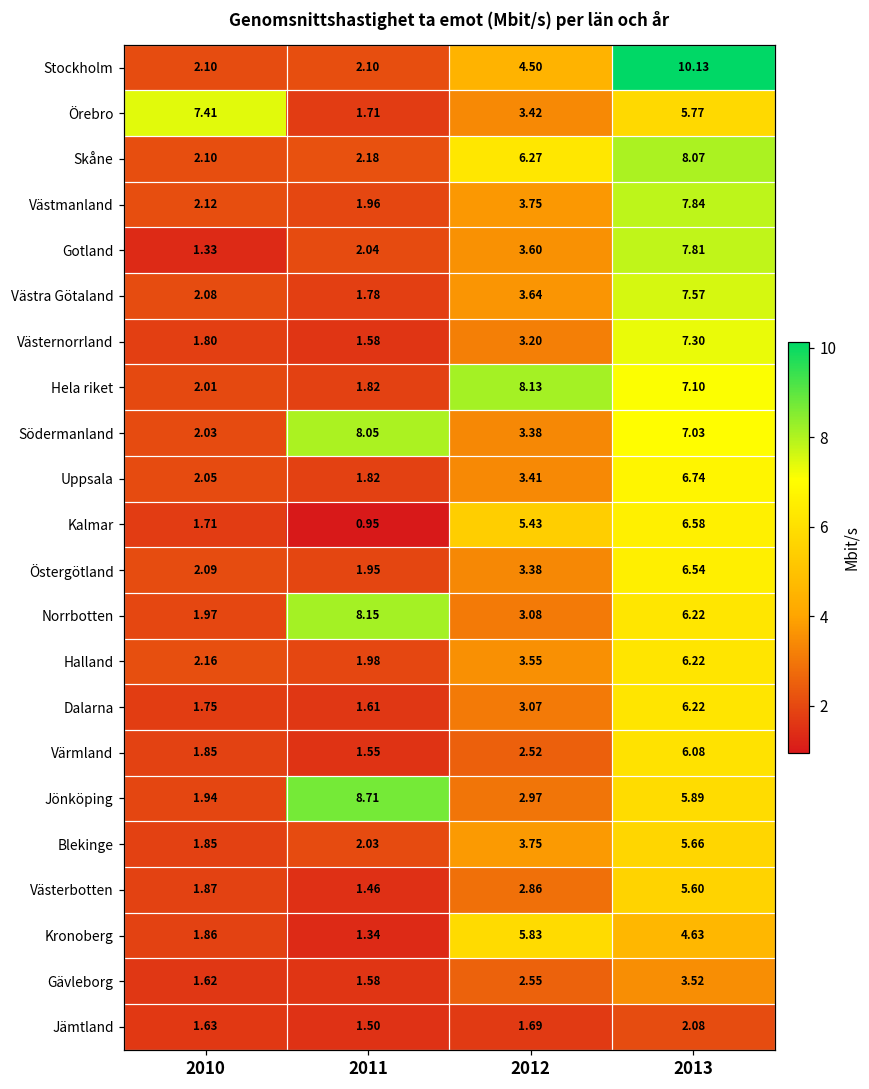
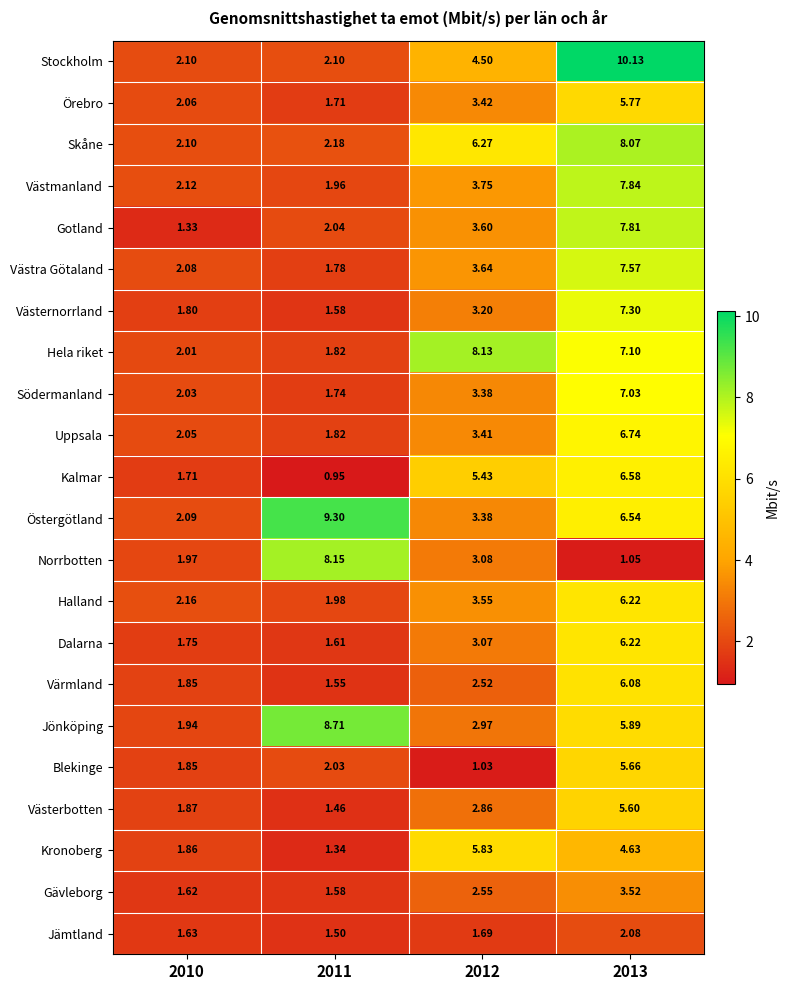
  {
    "Stockholm": {
      "2010": 2.10,
      "2011": 2.10,
      "2012": 4.50,
      "2013": 10.13
    },
    "Örebro": {
-     "2010": 7.41,
+     "2010": 2.06,
      "2011": 1.71,
      "2012": 3.42,
      "2013": 5.77
    },
    "Skåne": {
      "2010": 2.10,
      "2011": 2.18,
      "2012": 6.27,
      "2013": 8.07
    },
    "Västmanland": {
      "2010": 2.12,
      "2011": 1.96,
      "2012": 3.75,
      "2013": 7.84
    },
    "Gotland": {
      "2010": 1.33,
      "2011": 2.04,
      "2012": 3.60,
      "2013": 7.81
    },
    "Västra Götaland": {
      "2010": 2.08,
      "2011": 1.78,
      "2012": 3.64,
      "2013": 7.57
    },
    "Västernorrland": {
      "2010": 1.80,
      "2011": 1.58,
      "2012": 3.20,
      "2013": 7.30
    },
    "Hela riket": {
      "2010": 2.01,
      "2011": 1.82,
      "2012": 8.13,
      "2013": 7.10
    },
    "Södermanland": {
      "2010": 2.03,
-     "2011": 8.05,
+     "2011": 1.74,
      "2012": 3.38,
      "2013": 7.03
    },
    "Uppsala": {
      "2010": 2.05,
      "2011": 1.82,
      "2012": 3.41,
      "2013": 6.74
    },
    "Kalmar": {
      "2010": 1.71,
      "2011": 0.95,
      "2012": 5.43,
      "2013": 6.58
    },
    "Östergötland": {
      "2010": 2.09,
-     "2011": 1.95,
+     "2011": 9.30,
      "2012": 3.38,
      "2013": 6.54
    },
    "Norrbotten": {
      "2010": 1.97,
      "2011": 8.15,
      "2012": 3.08,
-     "2013": 6.22
+     "2013": 1.05
    },
    "Halland": {
      "2010": 2.16,
      "2011": 1.98,
      "2012": 3.55,
      "2013": 6.22
    },
    "Dalarna": {
      "2010": 1.75,
      "2011": 1.61,
      "2012": 3.07,
      "2013": 6.22
    },
    "Värmland": {
      "2010": 1.85,
      "2011": 1.55,
      "2012": 2.52,
      "2013": 6.08
    },
    "Jönköping": {
      "2010": 1.94,
      "2011": 8.71,
      "2012": 2.97,
      "2013": 5.89
    },
    "Blekinge": {
      "2010": 1.85,
      "2011": 2.03,
-     "2012": 3.75,
+     "2012": 1.03,
      "2013": 5.66
    },
    "Västerbotten": {
      "2010": 1.87,
      "2011": 1.46,
      "2012": 2.86,
      "2013": 5.60
    },
    "Kronoberg": {
      "2010": 1.86,
      "2011": 1.34,
      "2012": 5.83,
      "2013": 4.63
    },
    "Gävleborg": {
      "2010": 1.62,
      "2011": 1.58,
      "2012": 2.55,
      "2013": 3.52
    },
    "Jämtland": {
      "2010": 1.63,
      "2011": 1.50,
      "2012": 1.69,
      "2013": 2.08
    }
  }
